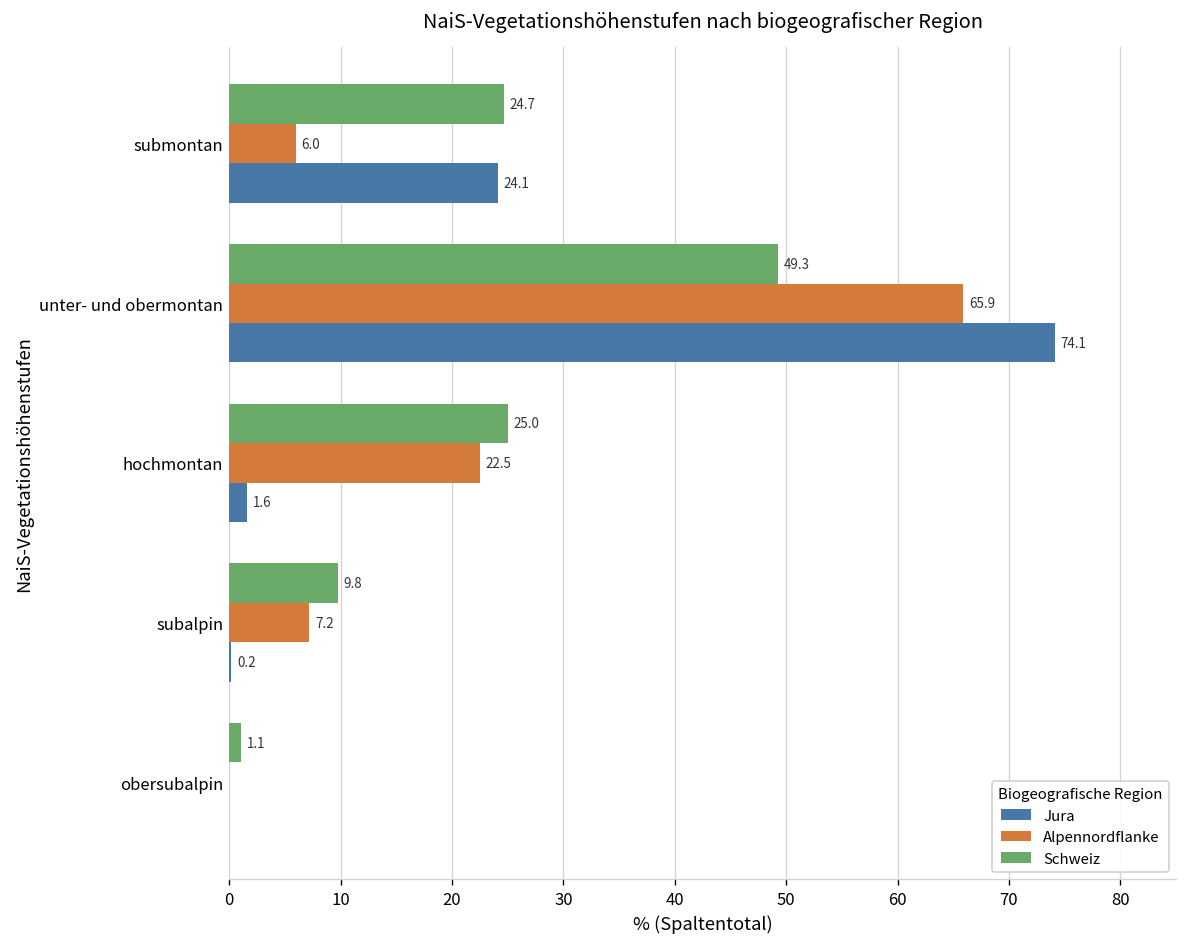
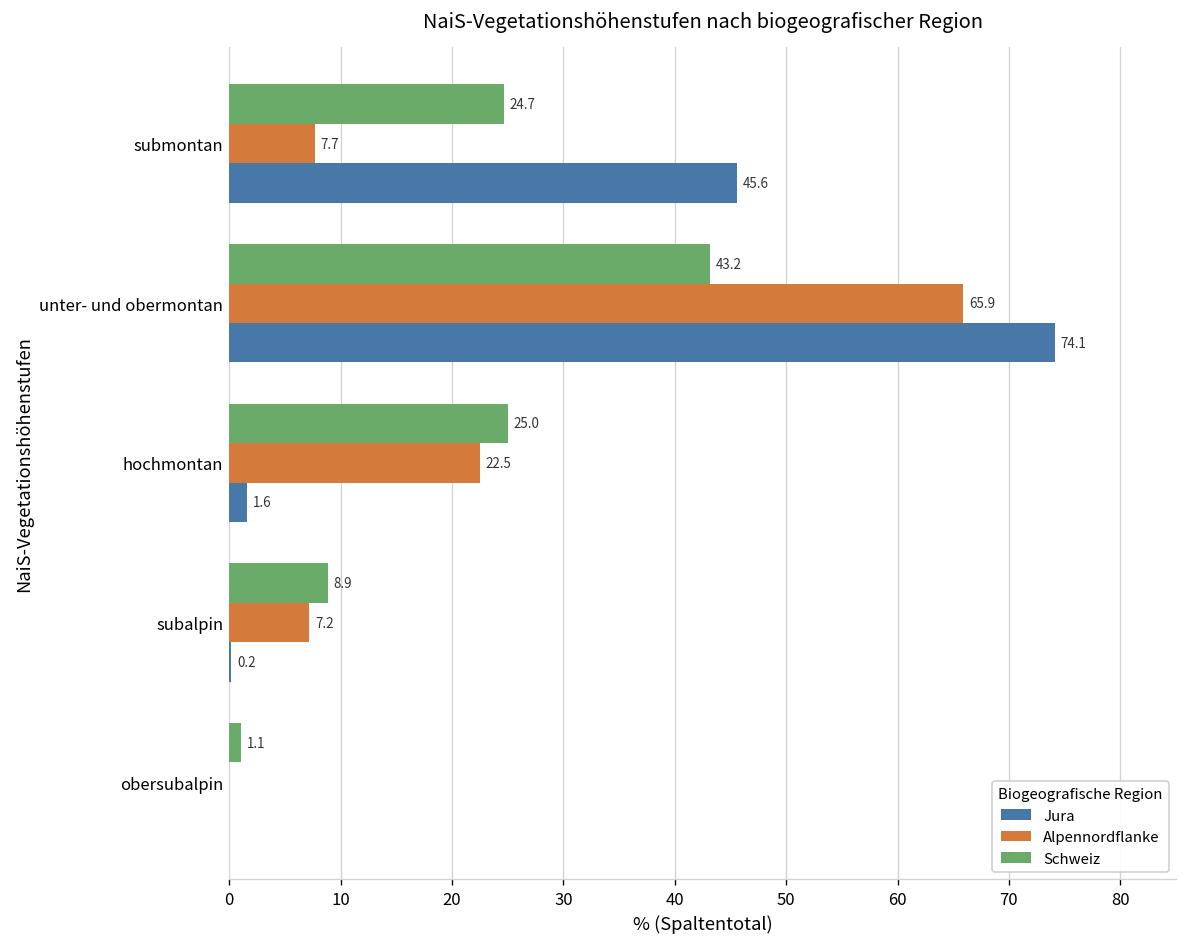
  {
    "Jura": {
-     "submontan": 24.1,
+     "submontan": 45.6,
      "unter- und obermontan": 74.1,
      "hochmontan": 1.6,
      "subalpin": 0.2
    },
    "Alpennordflanke": {
-     "submontan": 6.0,
+     "submontan": 7.7,
      "unter- und obermontan": 65.9,
      "hochmontan": 22.5,
      "subalpin": 7.2
    },
    "Schweiz": {
      "submontan": 24.7,
-     "unter- und obermontan": 49.3,
+     "unter- und obermontan": 43.2,
      "hochmontan": 25.0,
-     "subalpin": 9.8,
+     "subalpin": 8.9,
      "obersubalpin": 1.1
    }
  }
